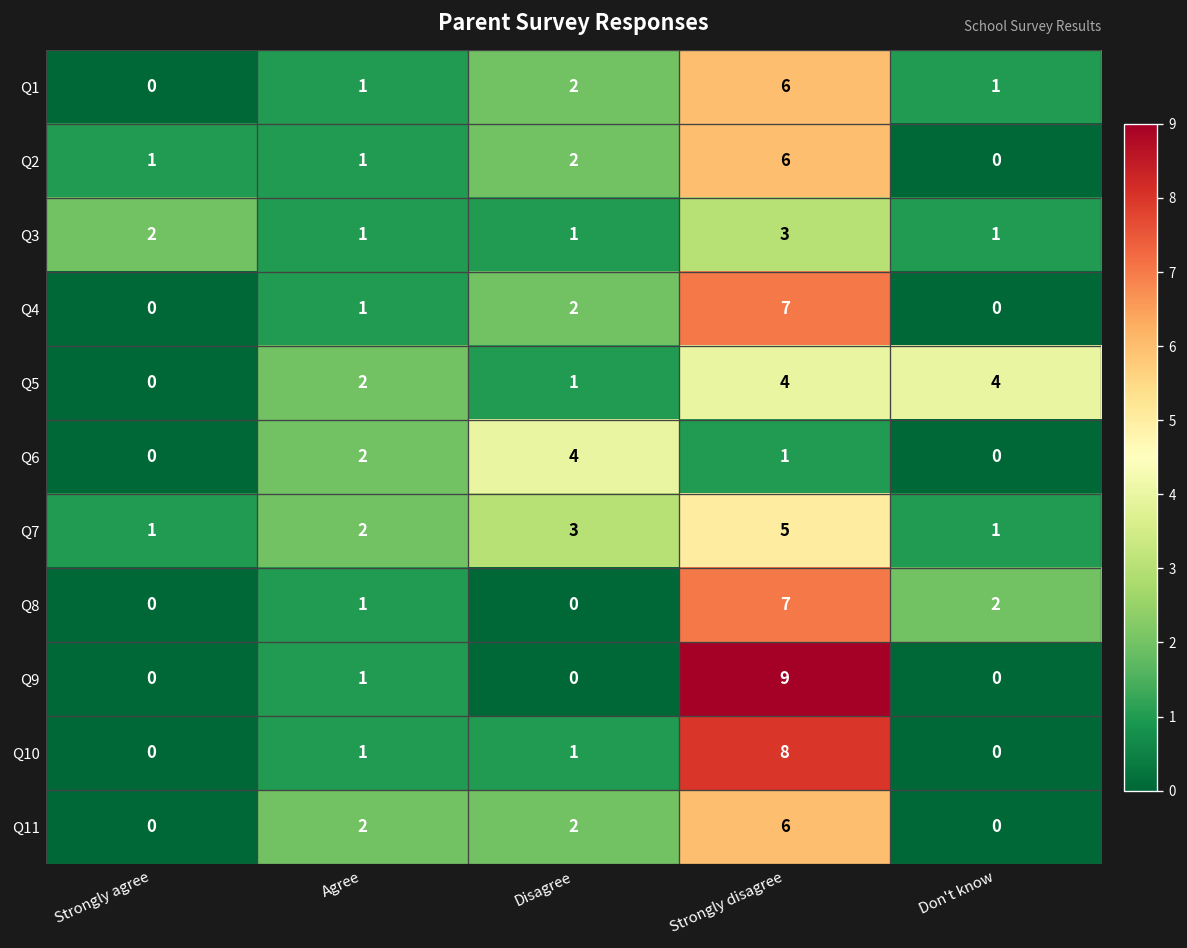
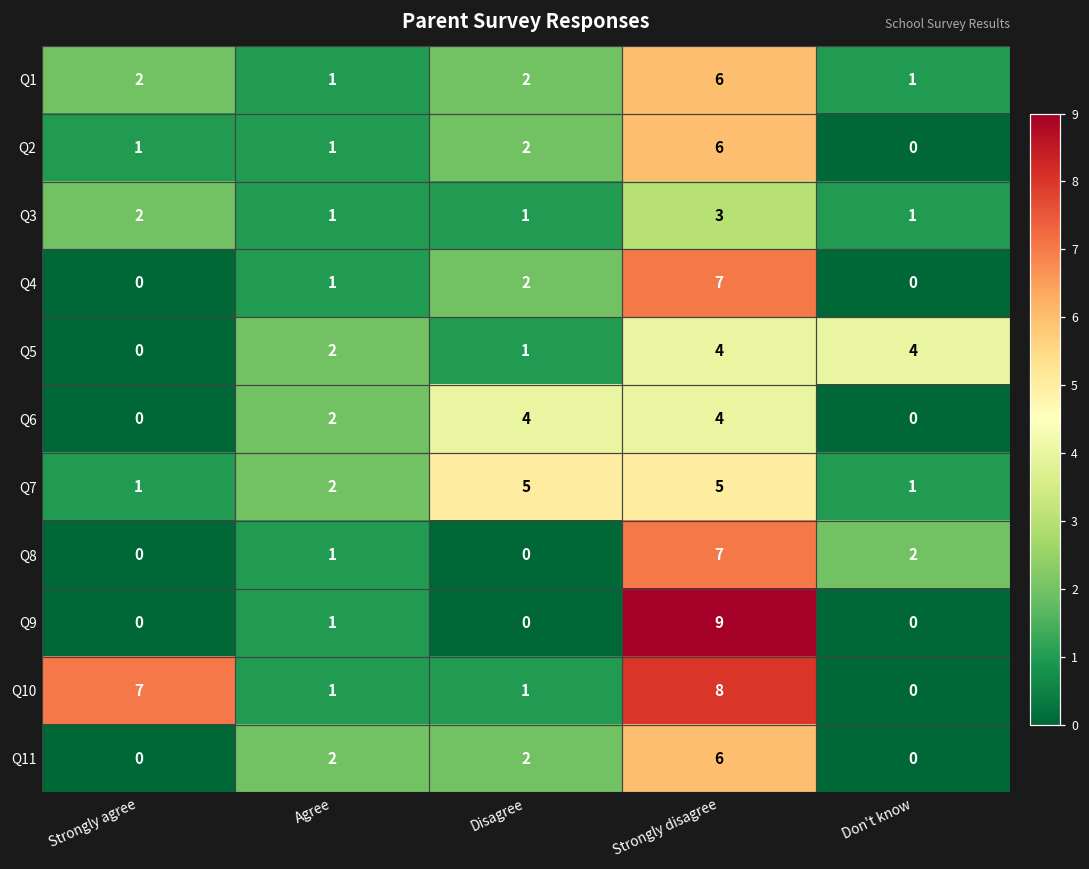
  {
    "Q1": {
-     "Strongly agree": 0,
+     "Strongly agree": 2,
      "Agree": 1,
      "Disagree": 2,
      "Strongly disagree": 6,
      "Don't know": 1
    },
    "Q2": {
      "Strongly agree": 1,
      "Agree": 1,
      "Disagree": 2,
      "Strongly disagree": 6,
      "Don't know": 0
    },
    "Q3": {
      "Strongly agree": 2,
      "Agree": 1,
      "Disagree": 1,
      "Strongly disagree": 3,
      "Don't know": 1
    },
    "Q4": {
      "Strongly agree": 0,
      "Agree": 1,
      "Disagree": 2,
      "Strongly disagree": 7,
      "Don't know": 0
    },
    "Q5": {
      "Strongly agree": 0,
      "Agree": 2,
      "Disagree": 1,
      "Strongly disagree": 4,
      "Don't know": 4
    },
    "Q6": {
      "Strongly agree": 0,
      "Agree": 2,
      "Disagree": 4,
-     "Strongly disagree": 1,
+     "Strongly disagree": 4,
      "Don't know": 0
    },
    "Q7": {
      "Strongly agree": 1,
      "Agree": 2,
-     "Disagree": 3,
+     "Disagree": 5,
      "Strongly disagree": 5,
      "Don't know": 1
    },
    "Q8": {
      "Strongly agree": 0,
      "Agree": 1,
      "Disagree": 0,
      "Strongly disagree": 7,
      "Don't know": 2
    },
    "Q9": {
      "Strongly agree": 0,
      "Agree": 1,
      "Disagree": 0,
      "Strongly disagree": 9,
      "Don't know": 0
    },
    "Q10": {
-     "Strongly agree": 0,
+     "Strongly agree": 7,
      "Agree": 1,
      "Disagree": 1,
      "Strongly disagree": 8,
      "Don't know": 0
    },
    "Q11": {
      "Strongly agree": 0,
      "Agree": 2,
      "Disagree": 2,
      "Strongly disagree": 6,
      "Don't know": 0
    }
  }
